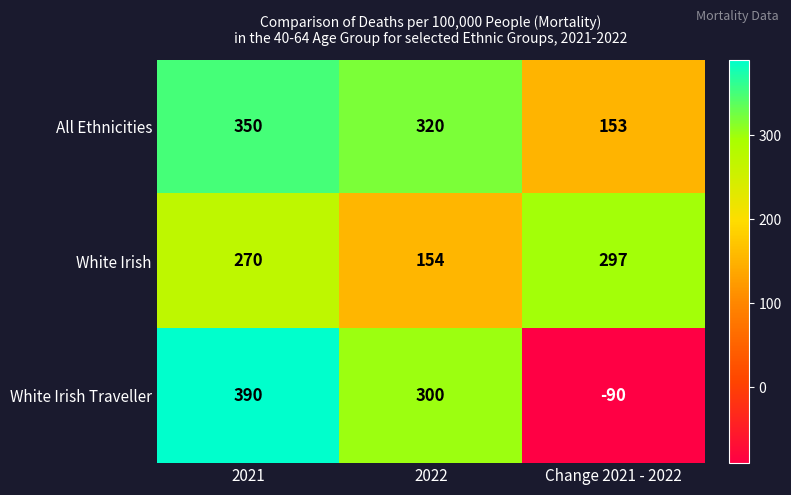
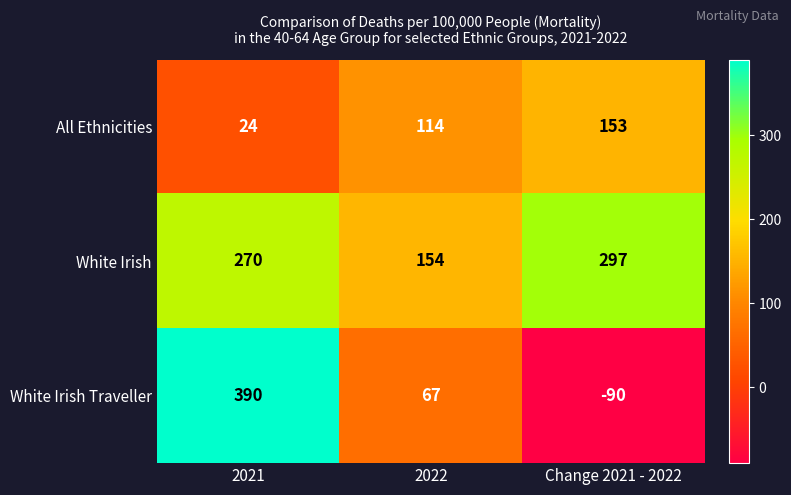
  {
    "All Ethnicities": {
-     "2021": 350,
-     "2022": 320,
+     "2021": 24,
+     "2022": 114,
      "Change 2021 - 2022": 153
    },
    "White Irish": {
      "2021": 270,
      "2022": 154,
      "Change 2021 - 2022": 297
    },
    "White Irish Traveller": {
      "2021": 390,
-     "2022": 300,
+     "2022": 67,
      "Change 2021 - 2022": -90
    }
  }
